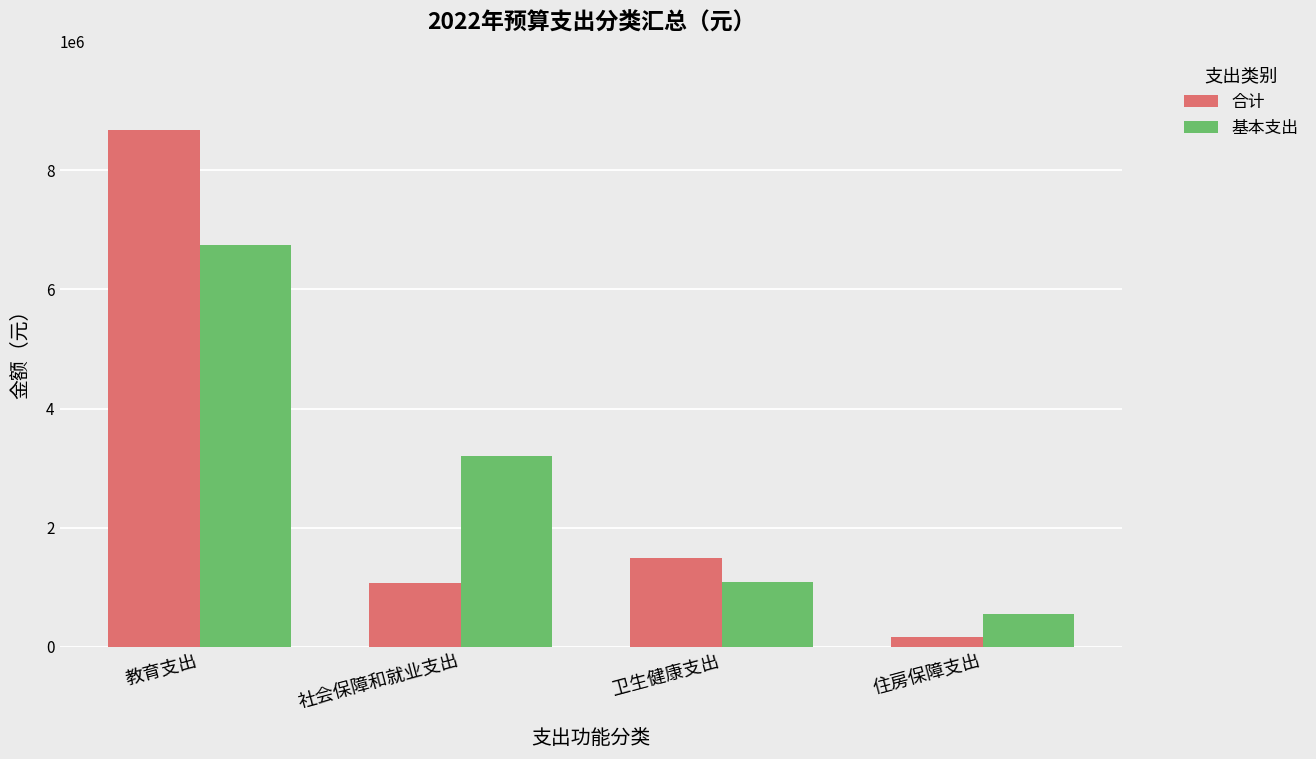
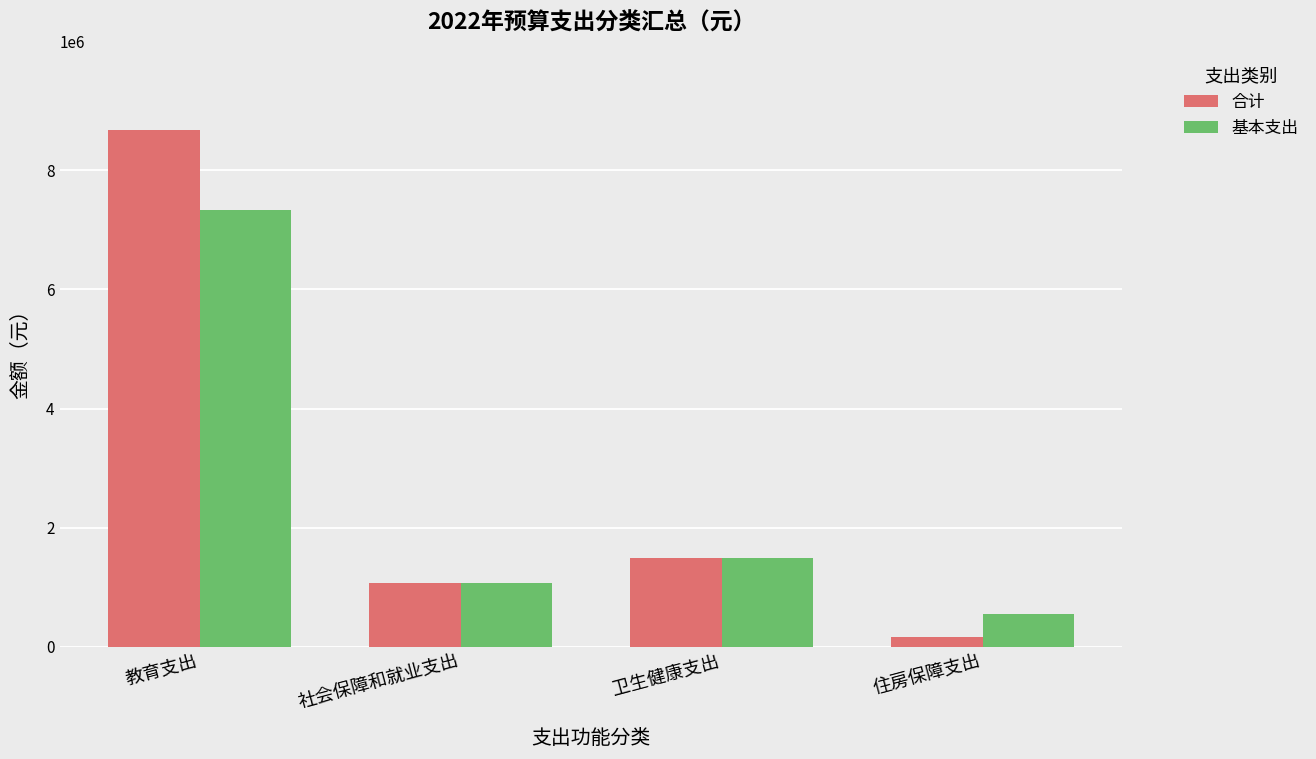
  {
    "合计": {
      "教育支出": 8700000,
      "社会保障和就业支出": 1100000,
      "卫生健康支出": 1500000,
      "住房保障支出": 200000
    },
    "基本支出": {
-     "教育支出": 6700000,
-     "社会保障和就业支出": 3200000,
-     "卫生健康支出": 1100000,
+     "教育支出": 7300000,
+     "社会保障和就业支出": 1100000,
+     "卫生健康支出": 1500000,
      "住房保障支出": 600000
    }
  }
